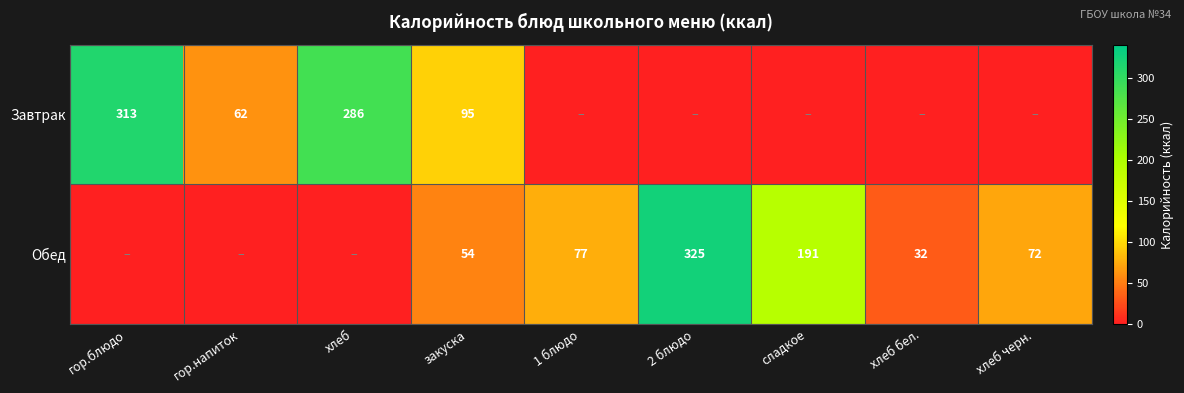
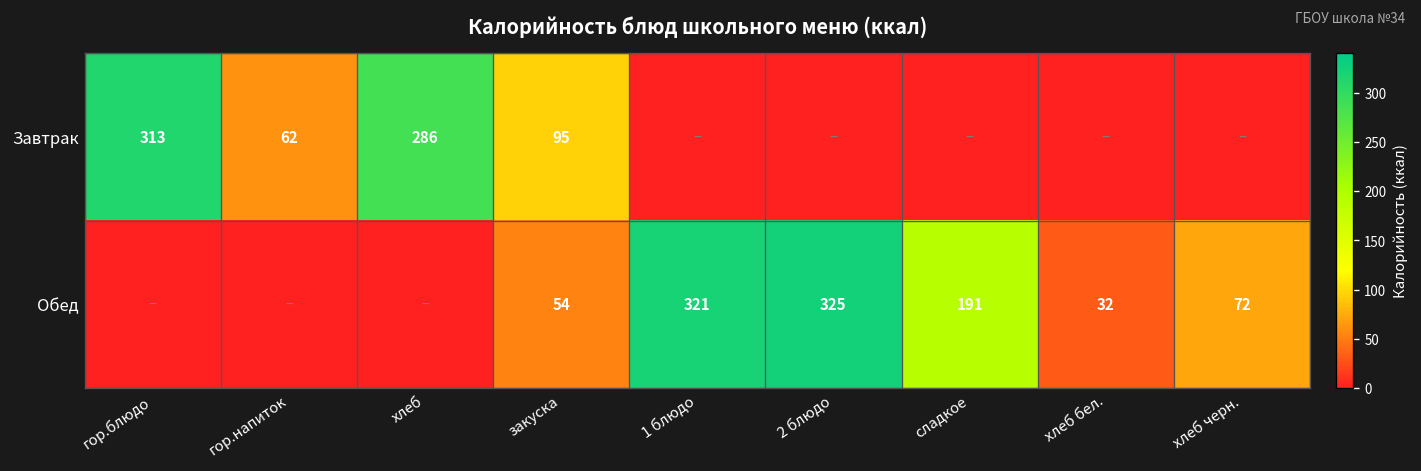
  {
    "Завтрак": {
      "гор.блюдо": 313,
      "гор.напиток": 62,
      "хлеб": 286,
      "закуска": 95
    },
    "Обед": {
      "закуска": 54,
-     "1 блюдо": 77,
+     "1 блюдо": 321,
      "2 блюдо": 325,
      "сладкое": 191,
      "хлеб бел.": 32,
      "хлеб черн.": 72
    }
  }
